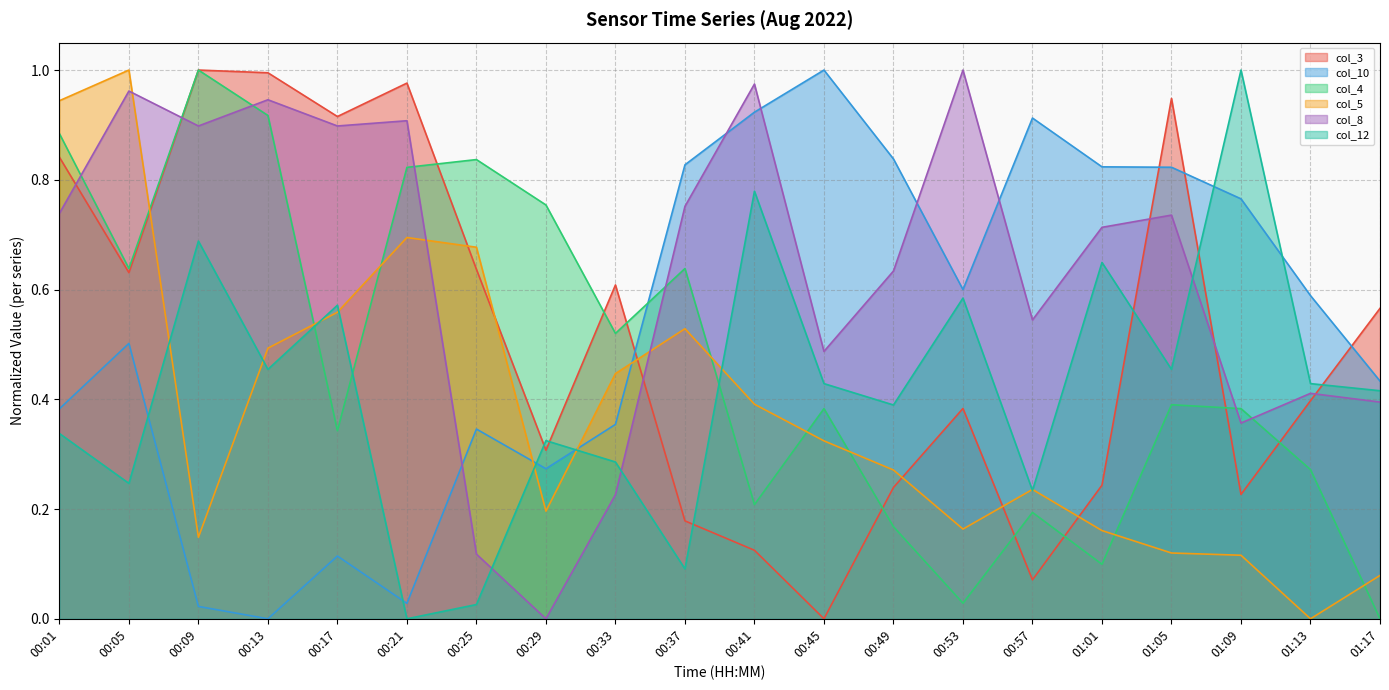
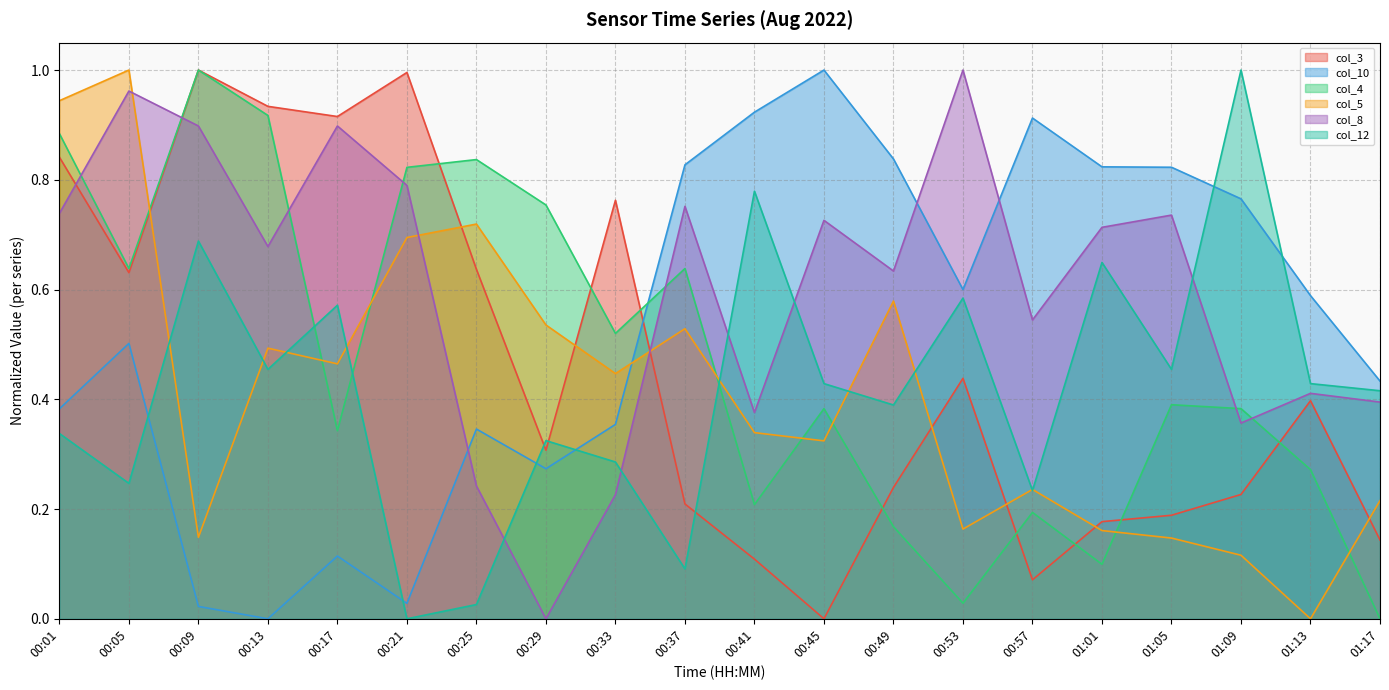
  {
    "col_3": {
      "00:01": 0.84,
      "00:05": 0.63,
-     "00:13": 1.00,
+     "00:13": 0.93,
      "00:17": 0.92,
-     "00:21": 0.98,
+     "00:21": 1.00,
      "00:25": 0.64,
      "00:29": 0.31,
-     "00:33": 0.61,
-     "00:37": 0.18,
-     "00:41": 0.12,
+     "00:33": 0.76,
+     "00:37": 0.21,
+     "00:41": 0.11,
      "00:45": 0.00,
      "00:49": 0.24,
-     "00:53": 0.38,
+     "00:53": 0.44,
      "00:57": 0.07,
-     "01:01": 0.24,
-     "01:05": 0.95,
+     "01:01": 0.18,
+     "01:05": 0.19,
      "01:09": 0.23,
      "01:13": 0.40,
-     "01:17": 0.57
+     "01:17": 0.14
    },
    "col_5": {
      "00:01": 0.94,
      "00:05": 1.00,
      "00:09": 0.15,
      "00:13": 0.49,
-     "00:17": 0.56,
+     "00:17": 0.46,
      "00:21": 0.69,
-     "00:25": 0.68,
-     "00:29": 0.20,
+     "00:25": 0.72,
+     "00:29": 0.54,
      "00:33": 0.45,
      "00:37": 0.53,
-     "00:41": 0.39,
+     "00:41": 0.34,
      "00:45": 0.32,
-     "00:49": 0.27,
+     "00:49": 0.58,
      "00:53": 0.16,
      "01:01": 0.16,
-     "01:05": 0.12,
+     "01:05": 0.15,
      "01:09": 0.12,
      "01:13": 0.00,
-     "01:17": 0.08
+     "01:17": 0.22
    },
    "col_8": {
      "00:01": 0.74,
      "00:05": 0.96,
      "00:09": 0.90,
-     "00:13": 0.95,
+     "00:13": 0.68,
      "00:17": 0.90,
-     "00:21": 0.91,
-     "00:25": 0.12,
+     "00:21": 0.79,
+     "00:25": 0.24,
      "00:29": 0.00,
      "00:33": 0.23,
      "00:37": 0.75,
-     "00:41": 0.97,
-     "00:45": 0.49,
+     "00:41": 0.38,
+     "00:45": 0.73,
      "00:49": 0.63,
      "00:53": 1.00,
      "00:57": 0.54,
      "01:01": 0.71,
      "01:05": 0.74,
      "01:09": 0.36,
      "01:13": 0.41,
      "01:17": 0.39
    }
  }
